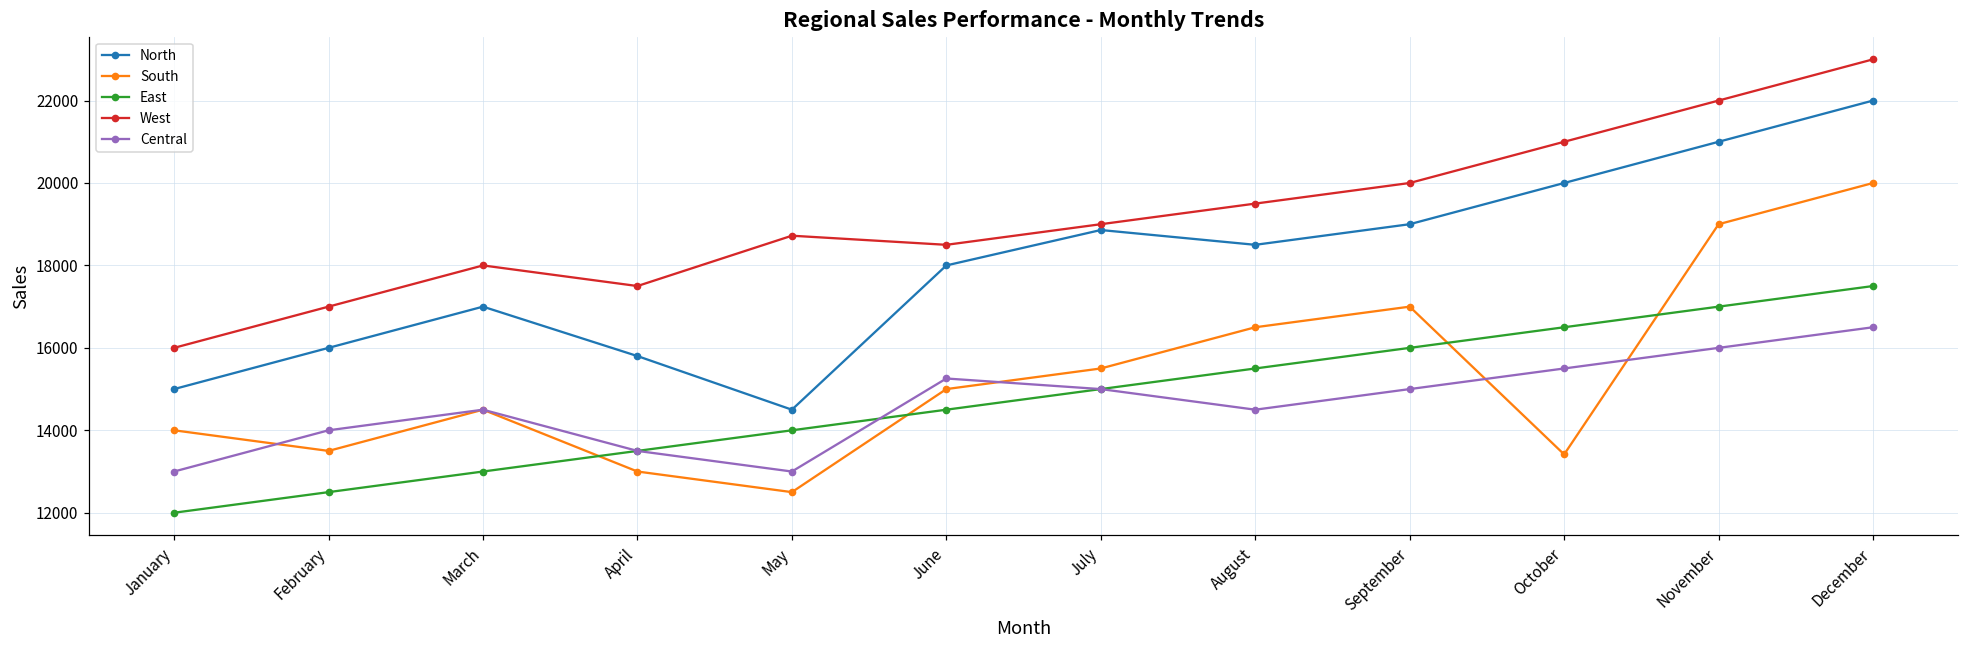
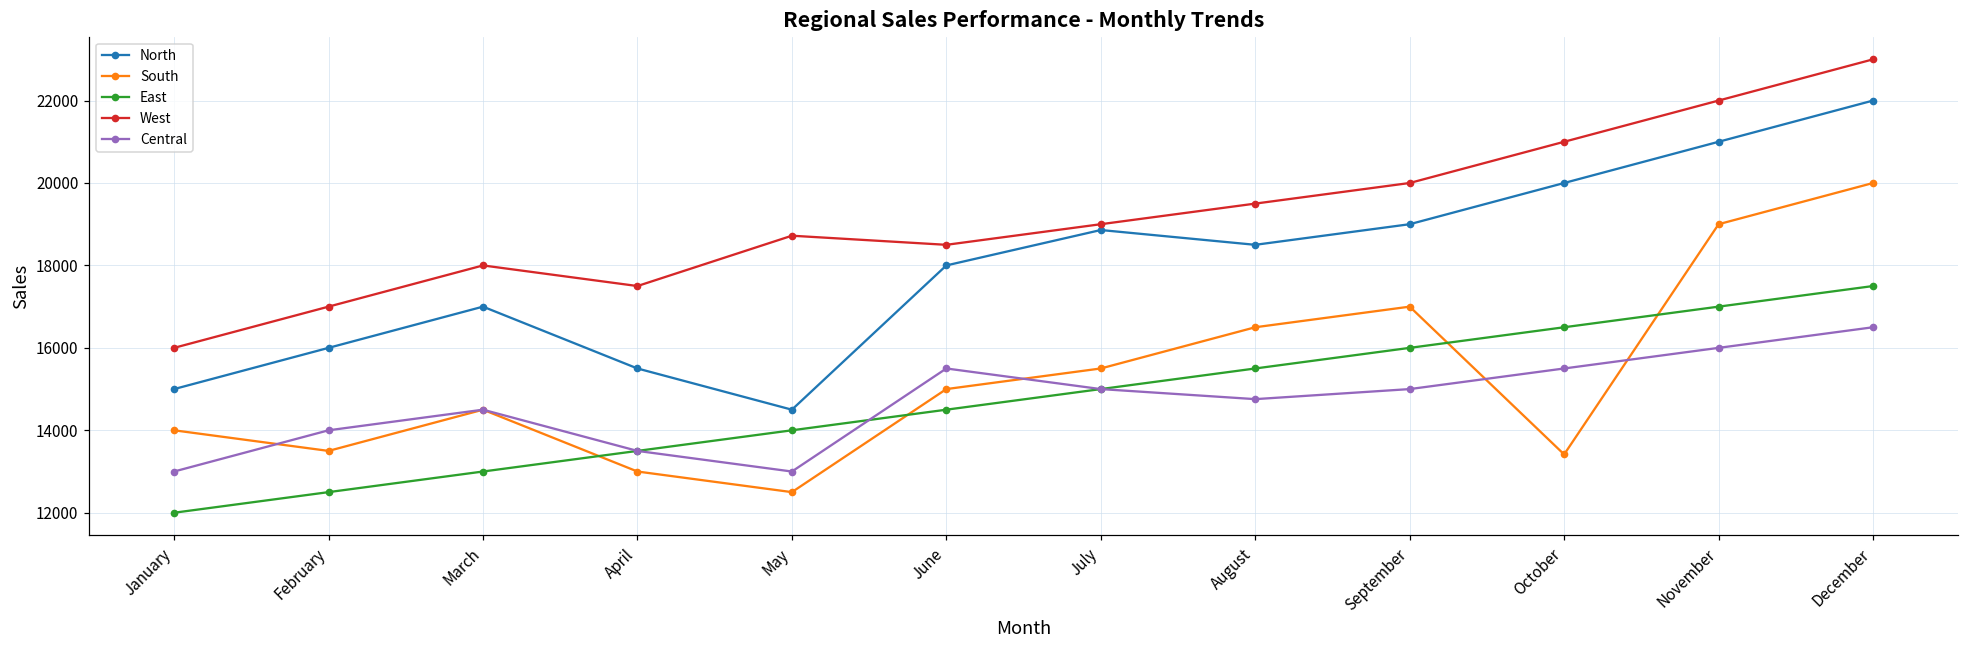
  {
    "North": {
      "January": 15000,
      "February": 16000,
      "March": 17000,
-     "April": 15800,
+     "April": 15500,
      "May": 14500,
      "June": 18000,
      "July": 18900,
      "August": 18500,
      "September": 19000,
      "October": 20000,
      "November": 21000,
      "December": 22000
    },
    "South": {
      "January": 14000,
      "February": 13500,
      "April": 13000,
      "May": 12500,
      "June": 15000,
      "July": 15500,
      "August": 16500,
      "September": 17000,
      "October": 13400,
      "November": 19000,
      "December": 20000
    },
    "East": {
      "January": 12000,
      "February": 12500,
      "March": 13000,
      "May": 14000,
      "June": 14500,
      "August": 15500,
      "September": 16000,
      "October": 16500,
      "November": 17000,
      "December": 17500
    },
    "West": {
      "January": 16000,
      "February": 17000,
      "March": 18000,
      "April": 17500,
      "May": 18700,
      "June": 18500,
      "July": 19000,
      "August": 19500,
      "September": 20000,
      "October": 21000,
      "November": 22000,
      "December": 23000
    },
    "Central": {
      "January": 13000,
      "February": 14000,
      "May": 13000,
-     "June": 15300,
-     "August": 14500,
+     "June": 15500,
+     "August": 14800,
      "September": 15000,
      "October": 15500,
      "November": 16000,
      "December": 16500
    }
  }
